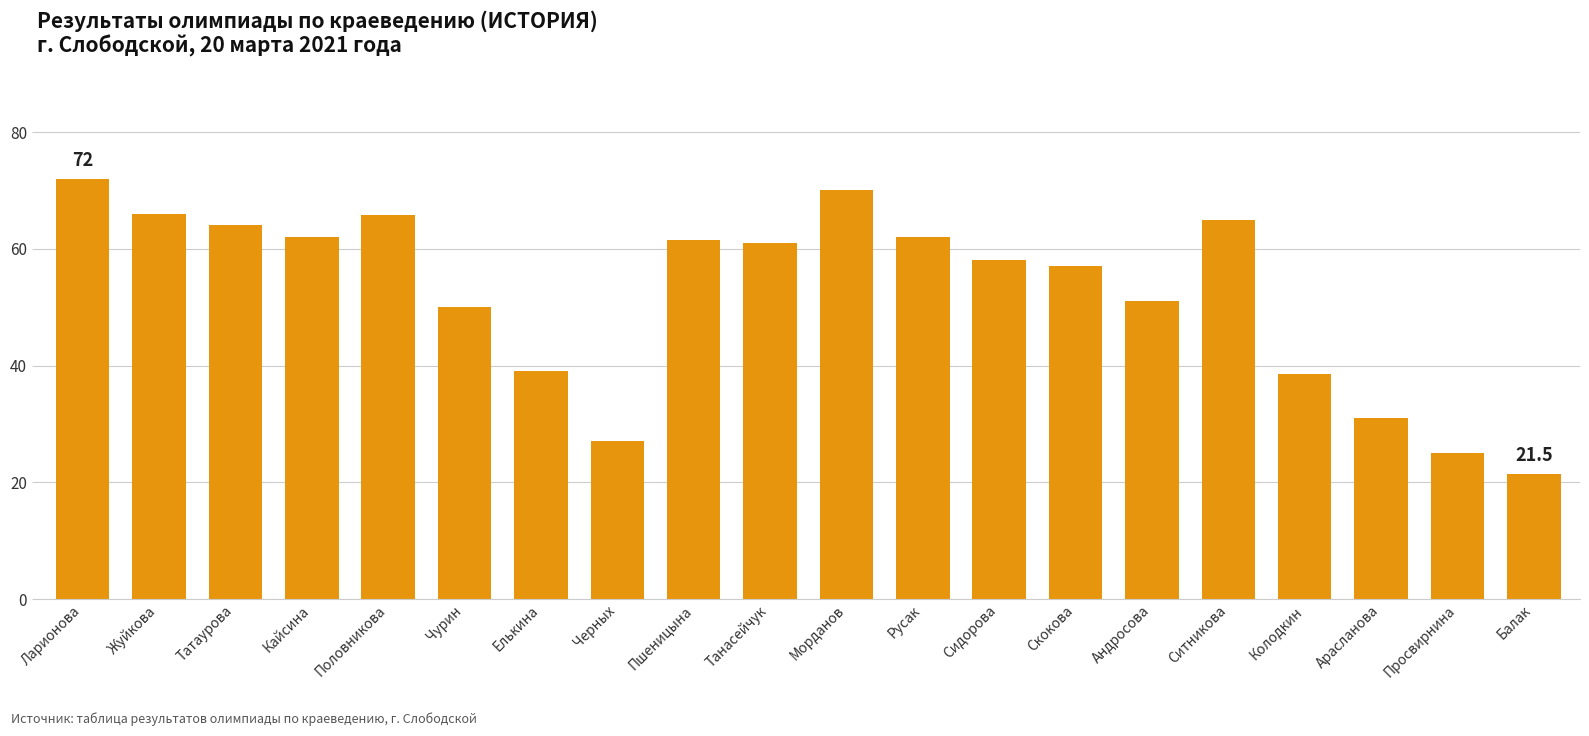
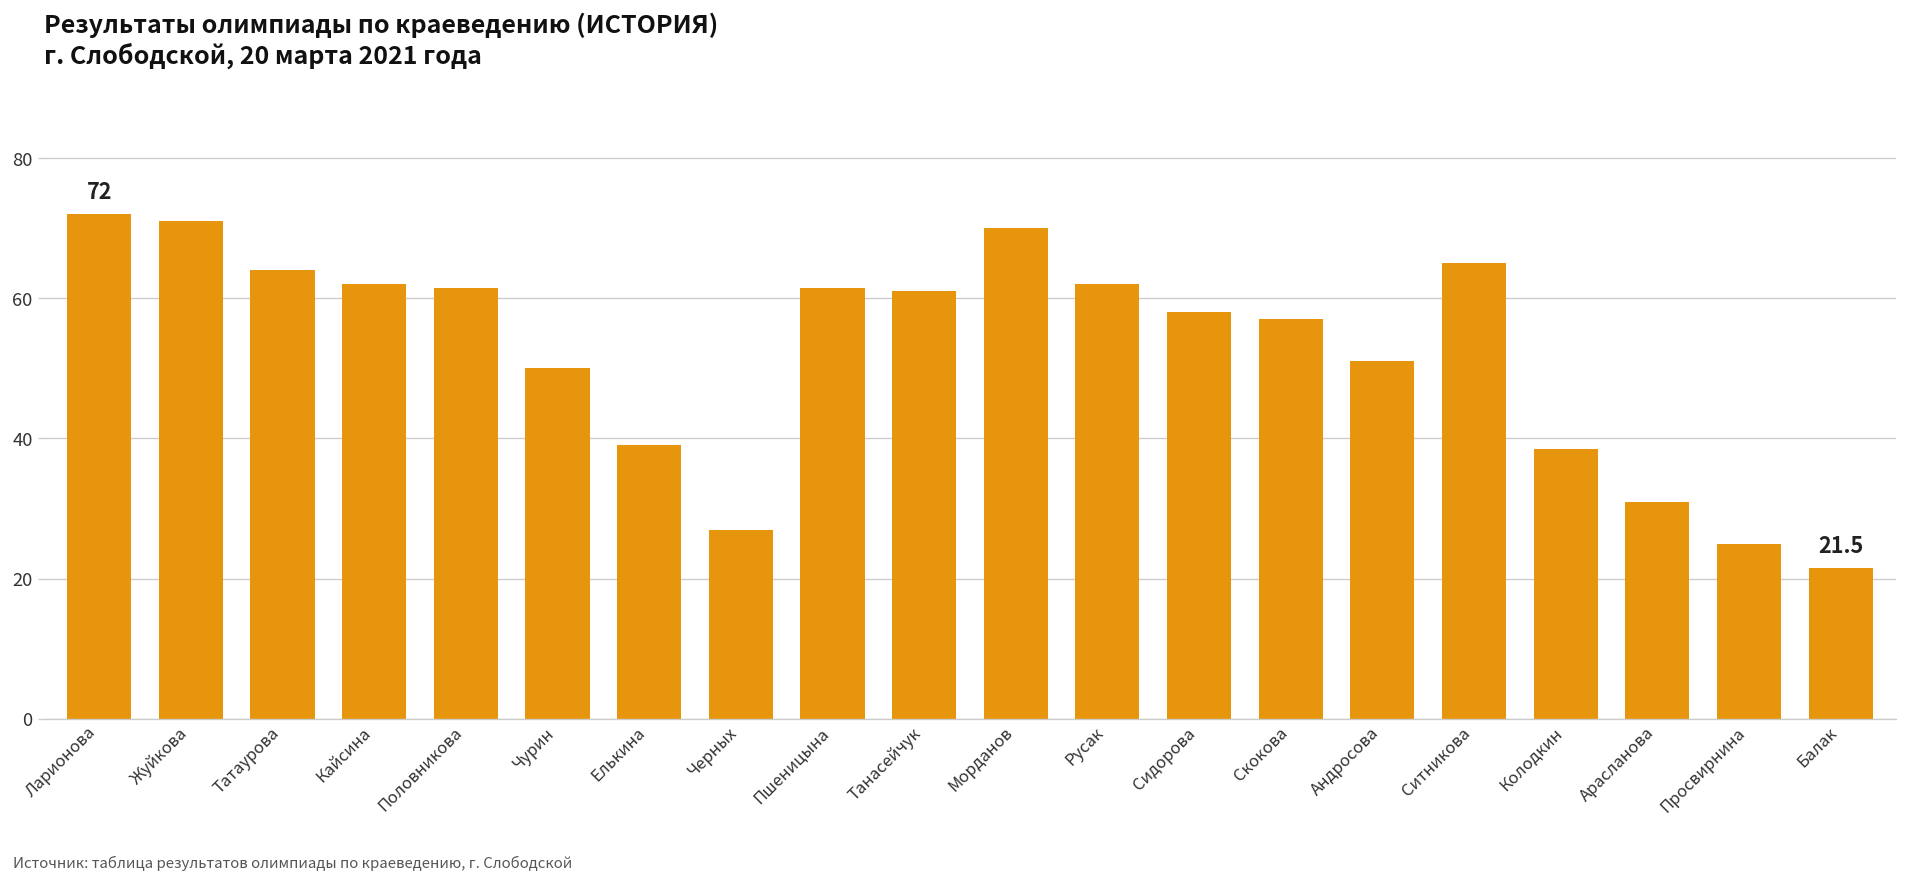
  {
-   "Жуйкова": 66,
+   "Жуйкова": 71,
    "Татаурова": 64,
    "Кайсина": 62,
-   "Половникова": 66,
+   "Половникова": 62,
    "Чурин": 50,
    "Елькина": 39,
    "Черных": 27,
    "Пшеницына": 62,
    "Танасейчук": 61,
    "Морданов": 70,
    "Русак": 62,
    "Сидорова": 58,
    "Скокова": 57,
    "Андросова": 51,
    "Ситникова": 65,
    "Колодкин": 39,
    "Арасланова": 31,
    "Просвирнина": 25
  }
